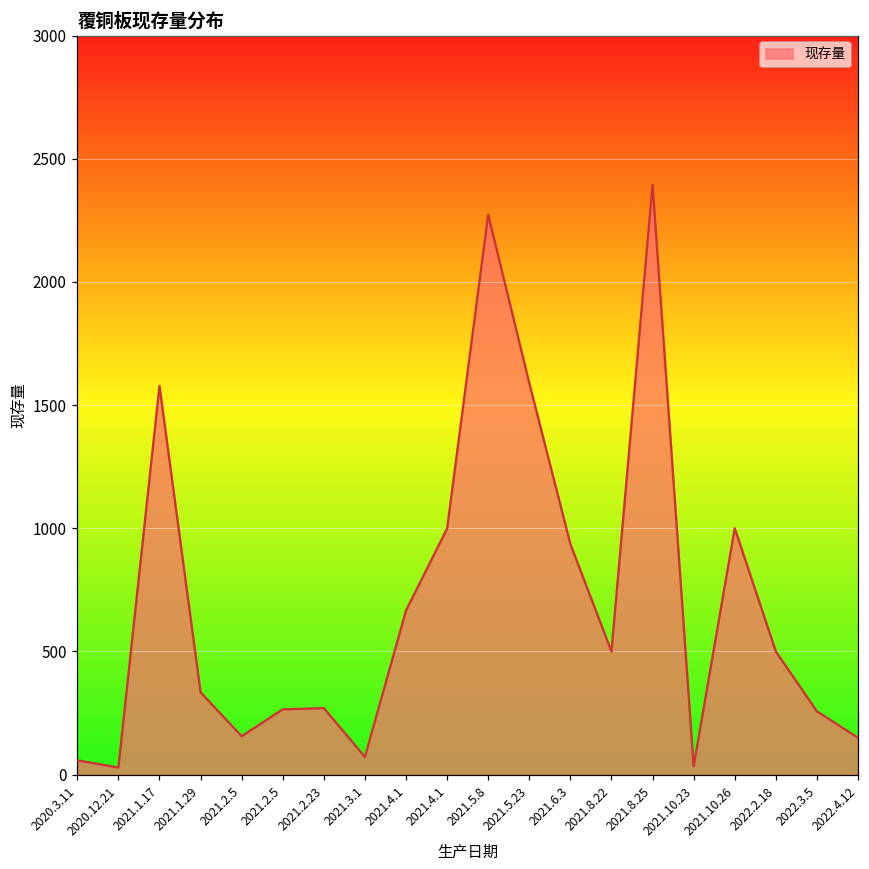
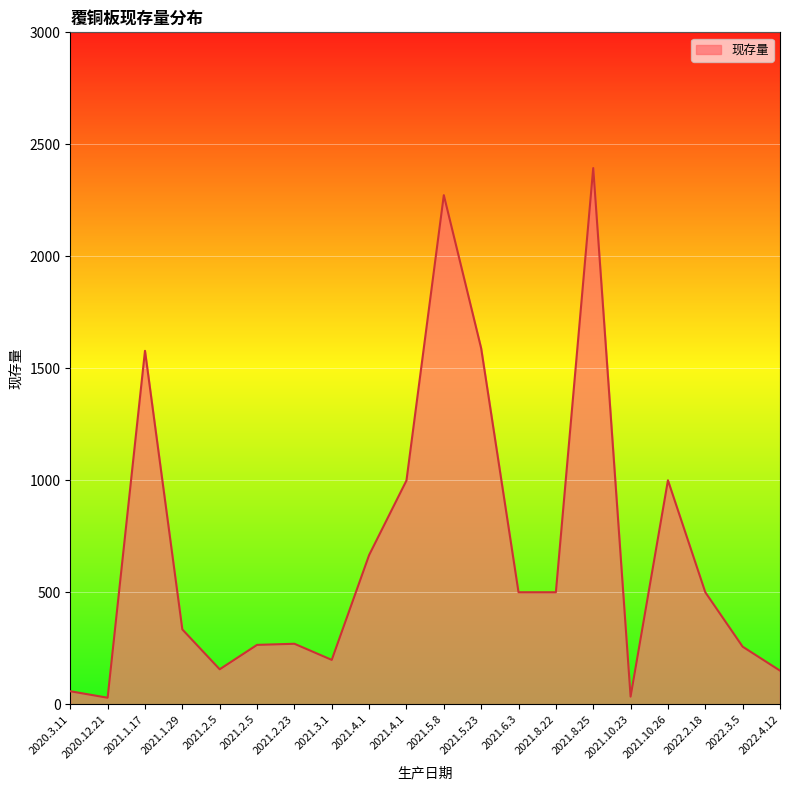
  {
    "2020.3.11": 60,
    "2020.12.21": 30,
    "2021.1.17": 1580,
    "2021.1.29": 330,
    "2021.2.23": 270,
-   "2021.3.1": 70,
+   "2021.3.1": 200,
    "2021.5.8": 2270,
    "2021.5.23": 1590,
-   "2021.6.3": 940,
+   "2021.6.3": 500,
    "2021.8.22": 500,
    "2021.8.25": 2390,
    "2021.10.23": 30,
    "2021.10.26": 1000,
    "2022.2.18": 500,
    "2022.3.5": 260,
    "2022.4.12": 150
  }
